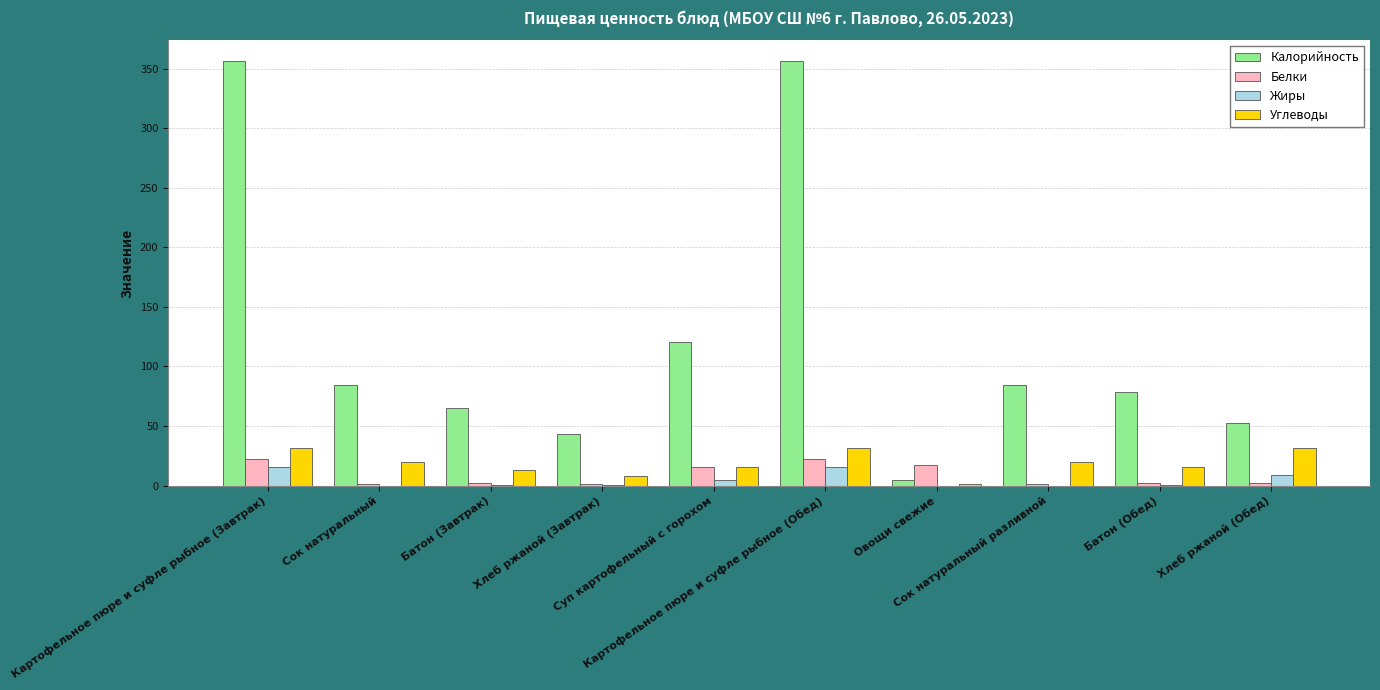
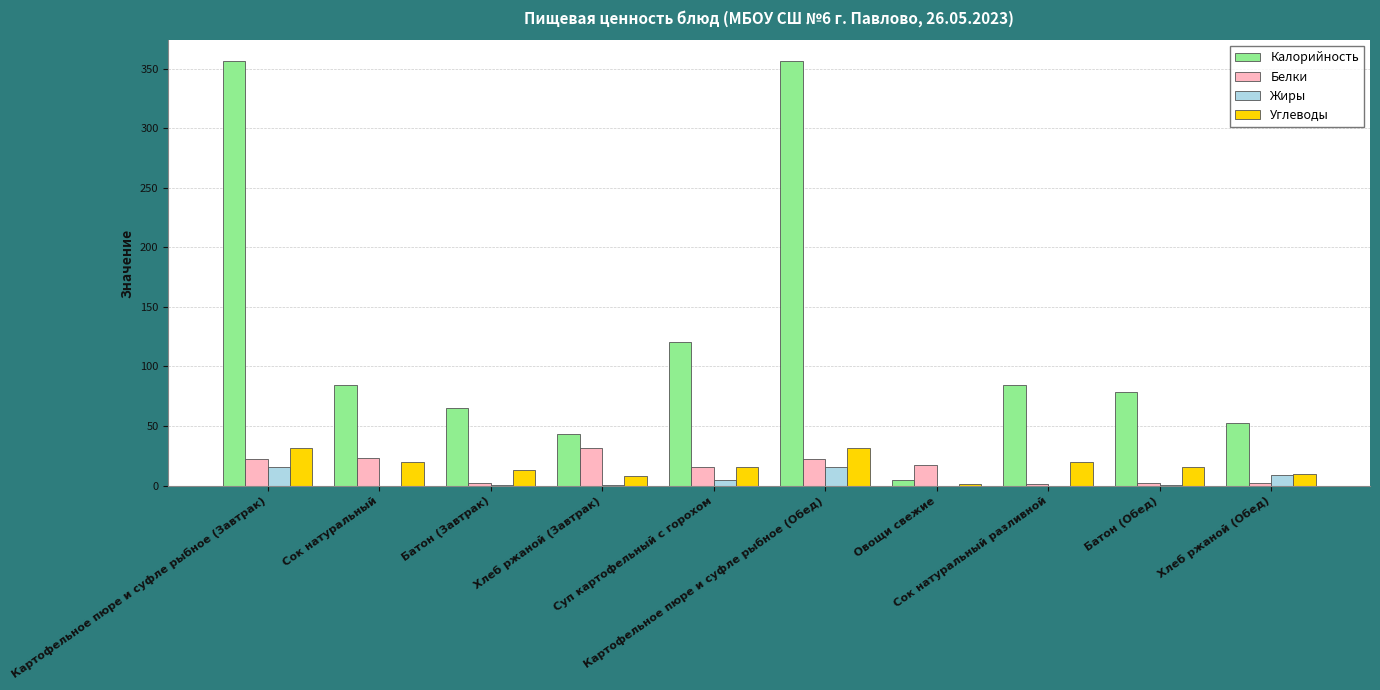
  {
    "Калорийность": {
      "Картофельное пюре и суфле рыбное (Завтрак)": 356,
      "Сок натуральный": 84,
      "Батон (Завтрак)": 66,
      "Хлеб ржаной (Завтрак)": 44,
      "Суп картофельный с горохом": 121,
      "Картофельное пюре и суфле рыбное (Обед)": 356,
      "Овощи свежие": 5,
      "Сок натуральный разливной": 84,
      "Батон (Обед)": 79,
      "Хлеб ржаной (Обед)": 52
    },
    "Белки": {
      "Картофельное пюре и суфле рыбное (Завтрак)": 23,
-     "Сок натуральный": 1,
-     "Хлеб ржаной (Завтрак)": 2,
+     "Сок натуральный": 23,
+     "Хлеб ржаной (Завтрак)": 31,
      "Суп картофельный с горохом": 15,
      "Картофельное пюре и суфле рыбное (Обед)": 23,
      "Овощи свежие": 18,
      "Батон (Обед)": 2
    },
    "Жиры": {
      "Картофельное пюре и суфле рыбное (Завтрак)": 16,
      "Сок натуральный": 0,
      "Суп картофельный с горохом": 5,
      "Картофельное пюре и суфле рыбное (Обед)": 16,
      "Сок натуральный разливной": 0,
      "Хлеб ржаной (Обед)": 9
    },
    "Углеводы": {
      "Картофельное пюре и суфле рыбное (Завтрак)": 31,
      "Сок натуральный": 20,
      "Батон (Завтрак)": 13,
      "Хлеб ржаной (Завтрак)": 8,
      "Суп картофельный с горохом": 16,
      "Картофельное пюре и суфле рыбное (Обед)": 31,
      "Сок натуральный разливной": 20,
      "Батон (Обед)": 15,
-     "Хлеб ржаной (Обед)": 32
+     "Хлеб ржаной (Обед)": 10
    }
  }
